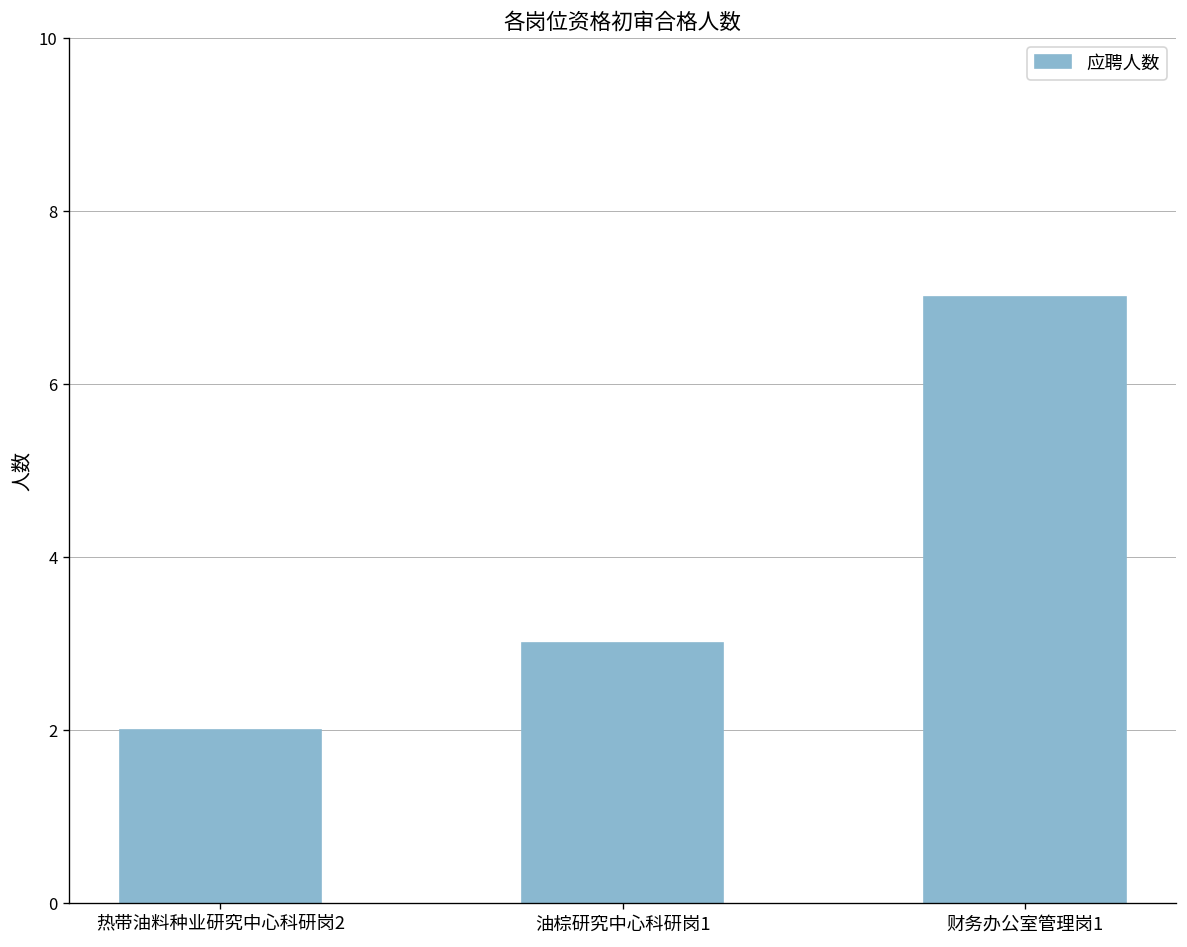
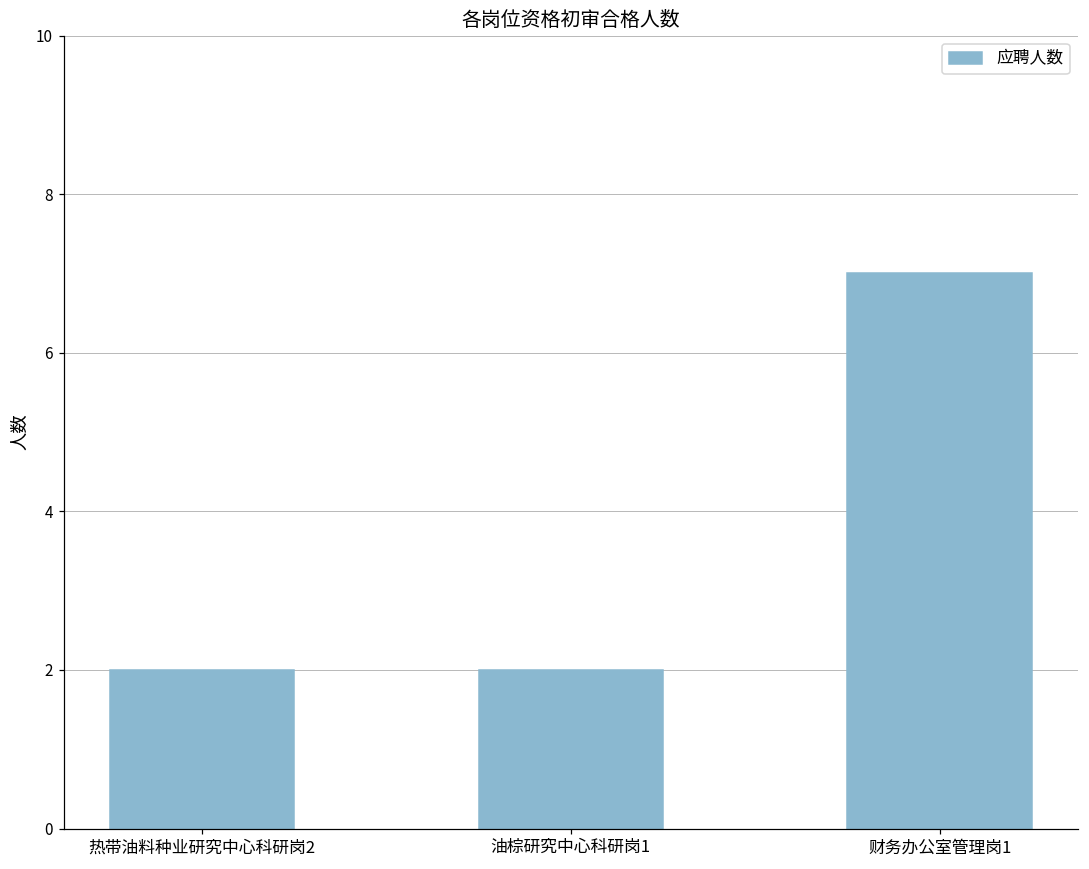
  {
    "热带油料种业研究中心科研岗2": 2,
-   "油棕研究中心科研岗1": 3,
+   "油棕研究中心科研岗1": 2,
    "财务办公室管理岗1": 7
  }
